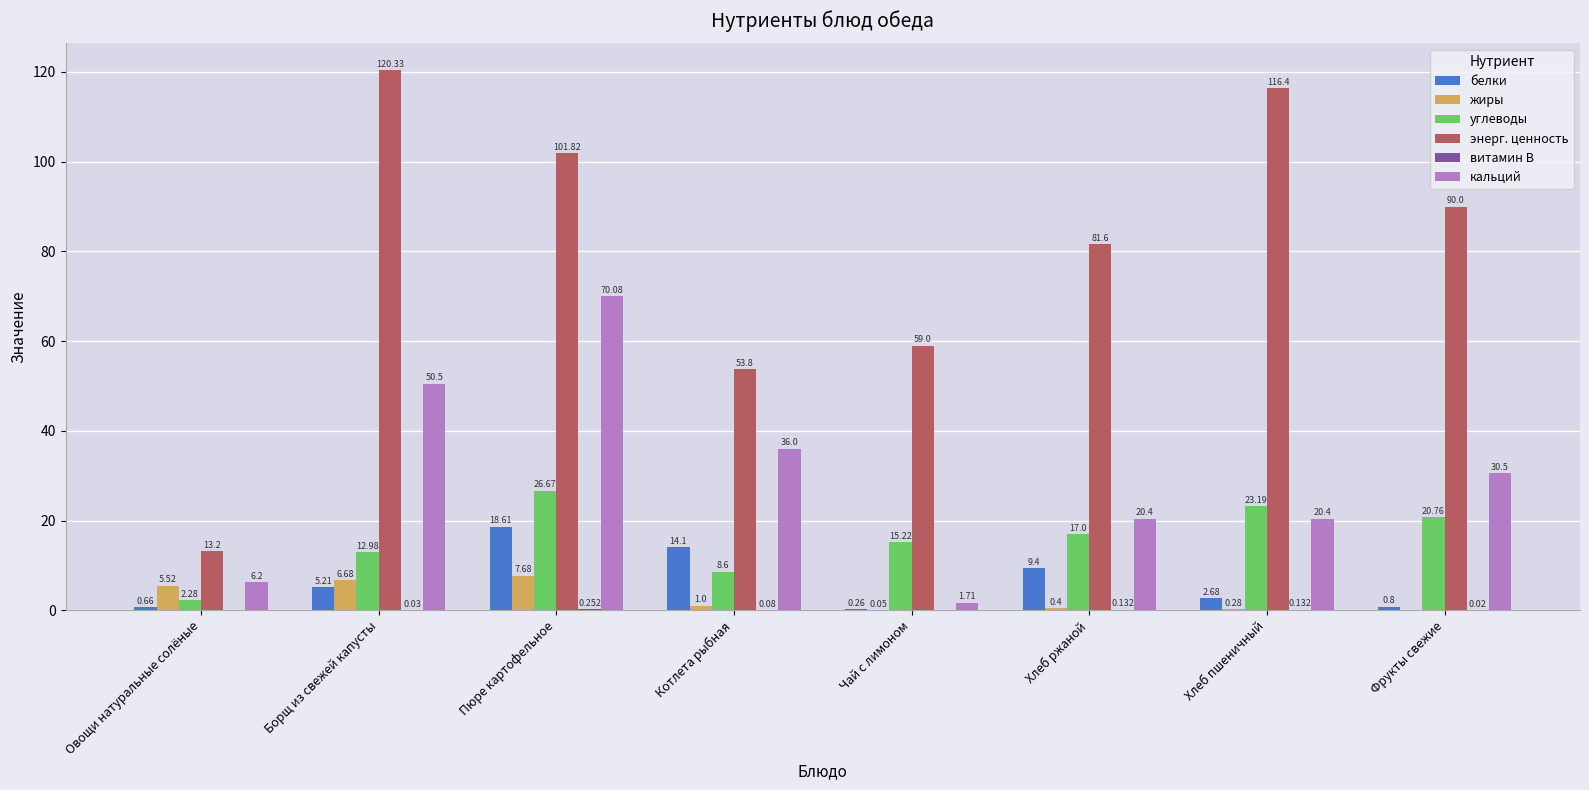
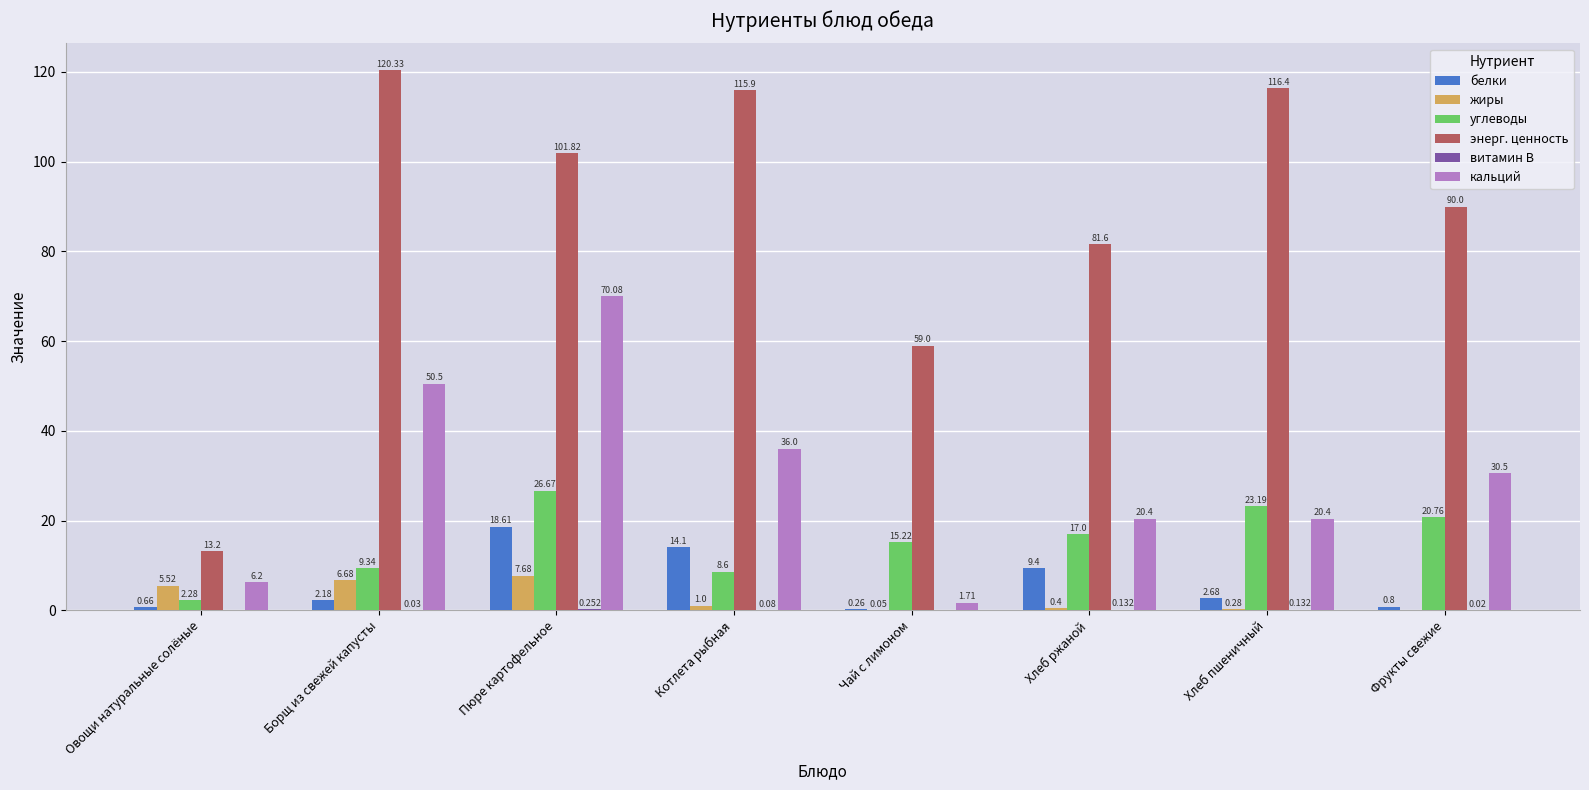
  {
    "белки": {
      "Овощи натуральные солёные": 0.66,
-     "Борщ из свежей капусты": 5.21,
+     "Борщ из свежей капусты": 2.18,
      "Пюре картофельное": 18.61,
      "Котлета рыбная": 14.1,
      "Чай с лимоном": 0.26,
      "Хлеб ржаной": 9.4,
      "Хлеб пшеничный": 2.68,
      "Фрукты свежие": 0.8
    },
    "жиры": {
      "Овощи натуральные солёные": 5.52,
      "Борщ из свежей капусты": 6.68,
      "Пюре картофельное": 7.68,
      "Котлета рыбная": 1.0,
      "Чай с лимоном": 0.05,
      "Хлеб ржаной": 0.4,
      "Хлеб пшеничный": 0.28
    },
    "углеводы": {
      "Овощи натуральные солёные": 2.28,
-     "Борщ из свежей капусты": 12.98,
+     "Борщ из свежей капусты": 9.34,
      "Пюре картофельное": 26.67,
      "Котлета рыбная": 8.6,
      "Чай с лимоном": 15.22,
      "Хлеб ржаной": 17.0,
      "Хлеб пшеничный": 23.19,
      "Фрукты свежие": 20.76
    },
    "энерг. ценность": {
      "Овощи натуральные солёные": 13.2,
      "Борщ из свежей капусты": 120.33,
      "Пюре картофельное": 101.82,
-     "Котлета рыбная": 53.8,
+     "Котлета рыбная": 115.9,
      "Чай с лимоном": 59.0,
      "Хлеб ржаной": 81.6,
      "Хлеб пшеничный": 116.4,
      "Фрукты свежие": 90.0
    },
    "витамин B": {
      "Борщ из свежей капусты": 0.03,
      "Пюре картофельное": 0.252,
      "Котлета рыбная": 0.08,
      "Хлеб ржаной": 0.132,
      "Хлеб пшеничный": 0.132,
      "Фрукты свежие": 0.02
    },
    "кальций": {
      "Овощи натуральные солёные": 6.2,
      "Борщ из свежей капусты": 50.5,
      "Пюре картофельное": 70.08,
      "Котлета рыбная": 36.0,
      "Чай с лимоном": 1.71,
      "Хлеб ржаной": 20.4,
      "Хлеб пшеничный": 20.4,
      "Фрукты свежие": 30.5
    }
  }
